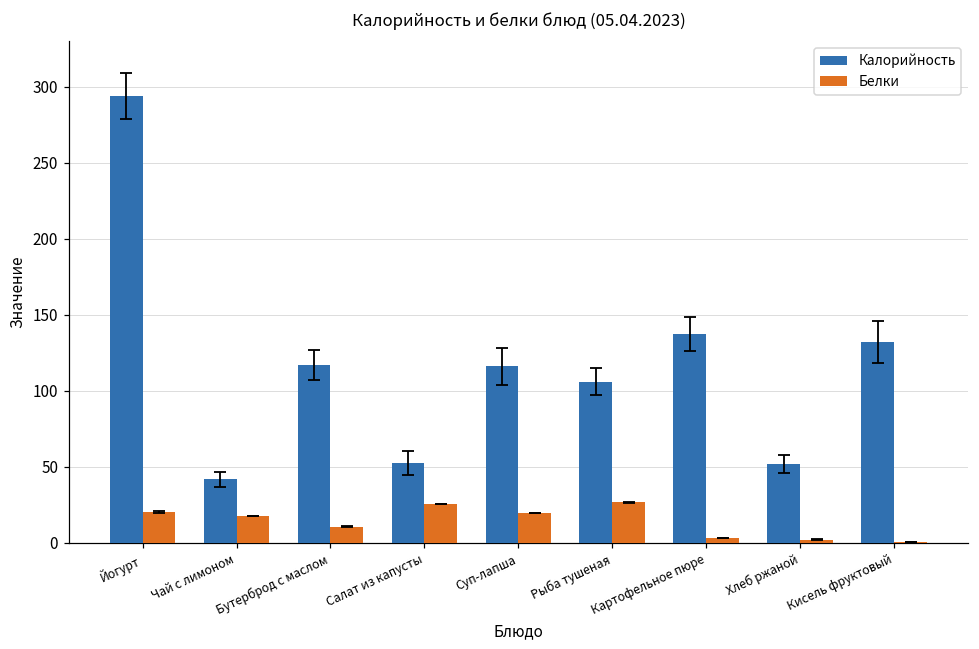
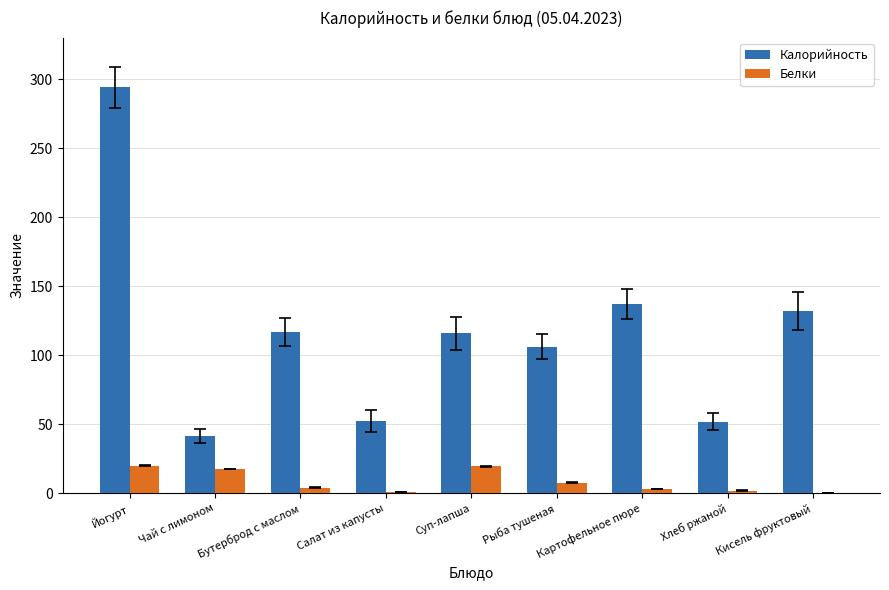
  {
    "Белки": {
      "Йогурт": 20,
      "Чай с лимоном": 18,
-     "Бутерброд с маслом": 10,
-     "Салат из капусты": 25,
+     "Бутерброд с маслом": 4,
+     "Салат из капусты": 1,
      "Суп-лапша": 19,
-     "Рыба тушеная": 27,
+     "Рыба тушеная": 8,
      "Картофельное пюре": 3,
      "Хлеб ржаной": 2
    }
  }
